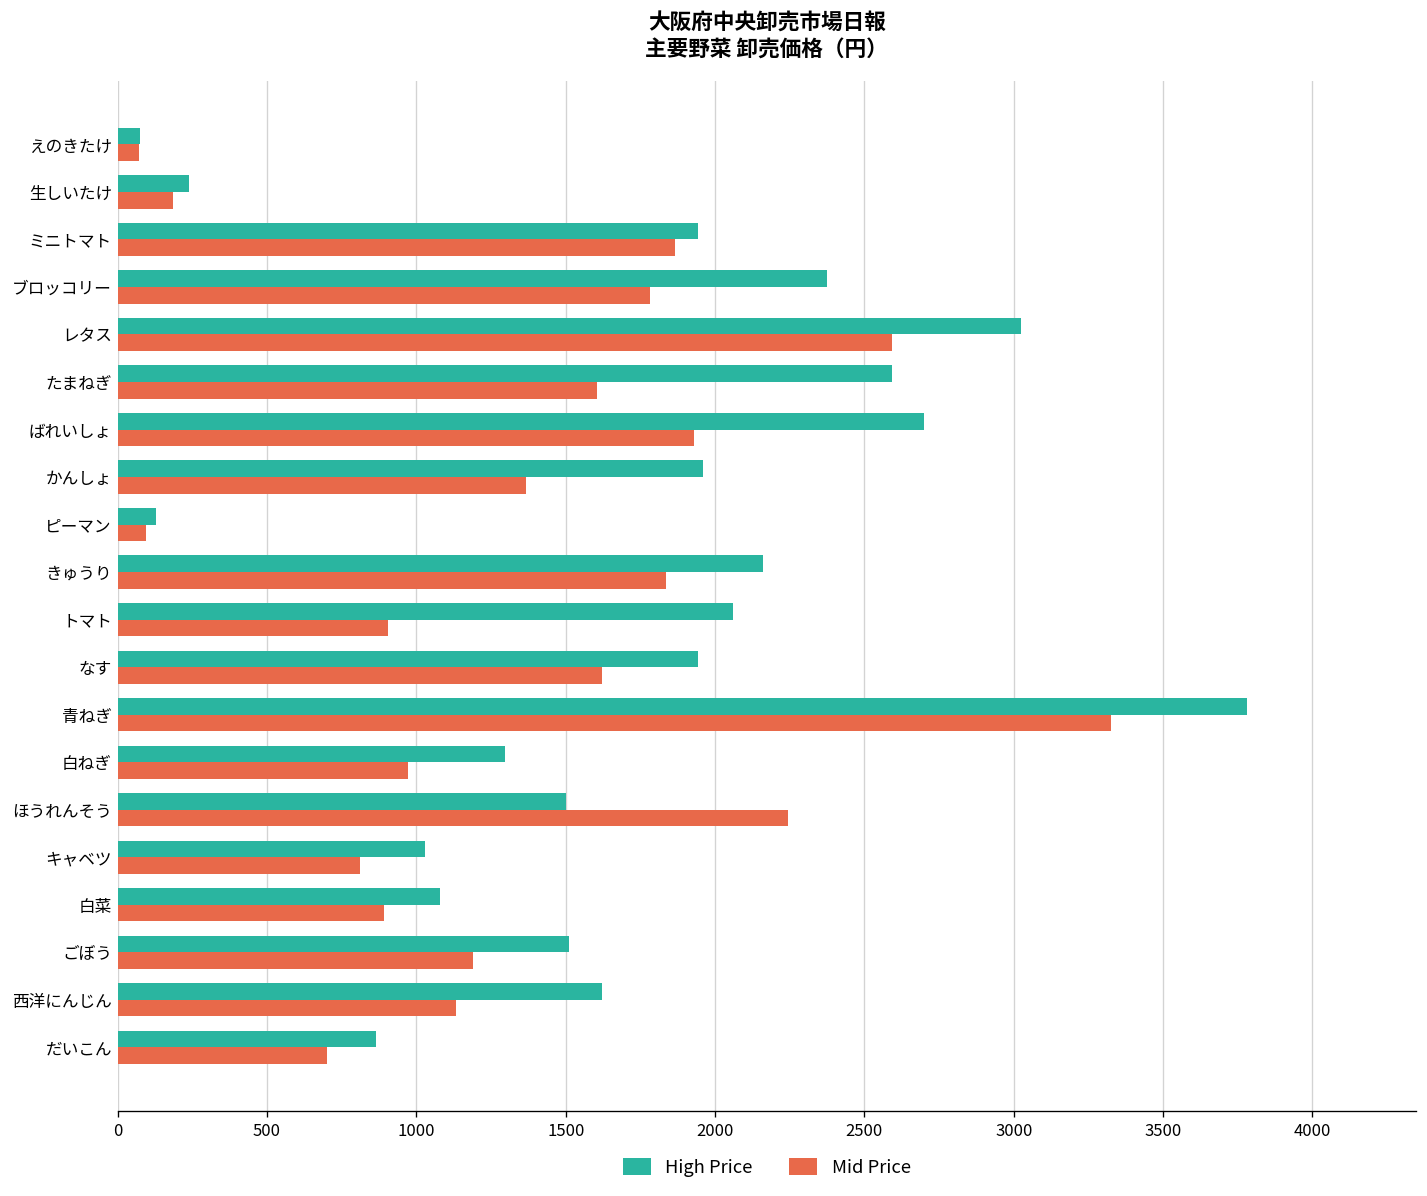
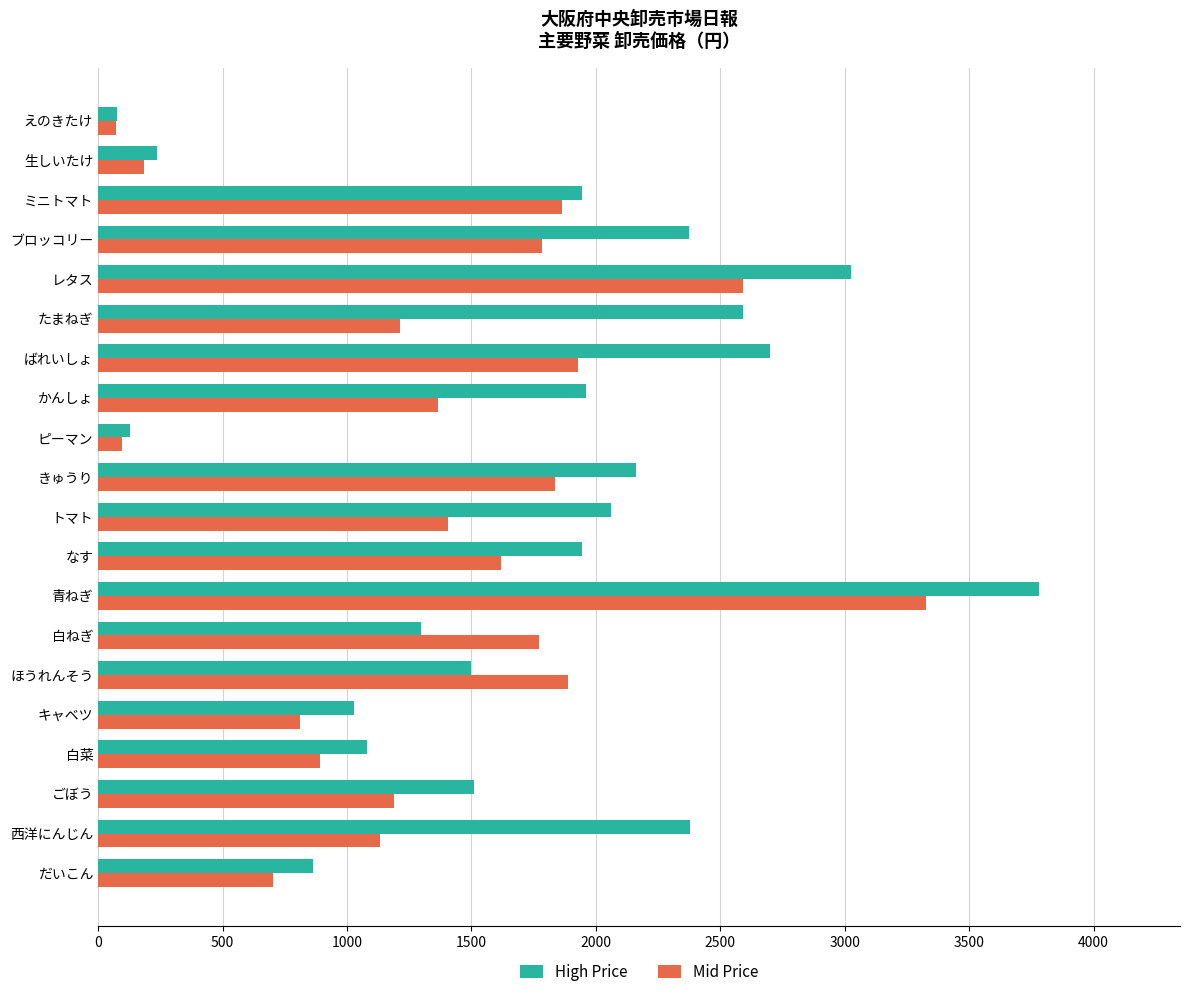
  {
    "High Price": {
      "えのきたけ": 80,
      "生しいたけ": 240,
      "ミニトマト": 1940,
      "ブロッコリー": 2380,
      "レタス": 3020,
      "たまねぎ": 2590,
      "ばれいしょ": 2700,
      "かんしょ": 1960,
      "ピーマン": 130,
      "きゅうり": 2160,
      "トマト": 2060,
      "なす": 1940,
      "青ねぎ": 3780,
      "白ねぎ": 1300,
      "ほうれんそう": 1500,
      "キャベツ": 1030,
      "白菜": 1080,
      "ごぼう": 1510,
-     "西洋にんじん": 1620,
+     "西洋にんじん": 2380,
      "だいこん": 860
    },
    "Mid Price": {
      "えのきたけ": 70,
      "生しいたけ": 180,
      "ミニトマト": 1870,
      "ブロッコリー": 1780,
      "レタス": 2590,
-     "たまねぎ": 1610,
+     "たまねぎ": 1210,
      "ばれいしょ": 1930,
      "かんしょ": 1370,
      "ピーマン": 100,
      "きゅうり": 1840,
-     "トマト": 900,
+     "トマト": 1400,
      "なす": 1620,
      "青ねぎ": 3330,
-     "白ねぎ": 970,
-     "ほうれんそう": 2240,
+     "白ねぎ": 1770,
+     "ほうれんそう": 1890,
      "キャベツ": 810,
      "白菜": 890,
      "ごぼう": 1190,
      "西洋にんじん": 1130,
      "だいこん": 700
    }
  }
